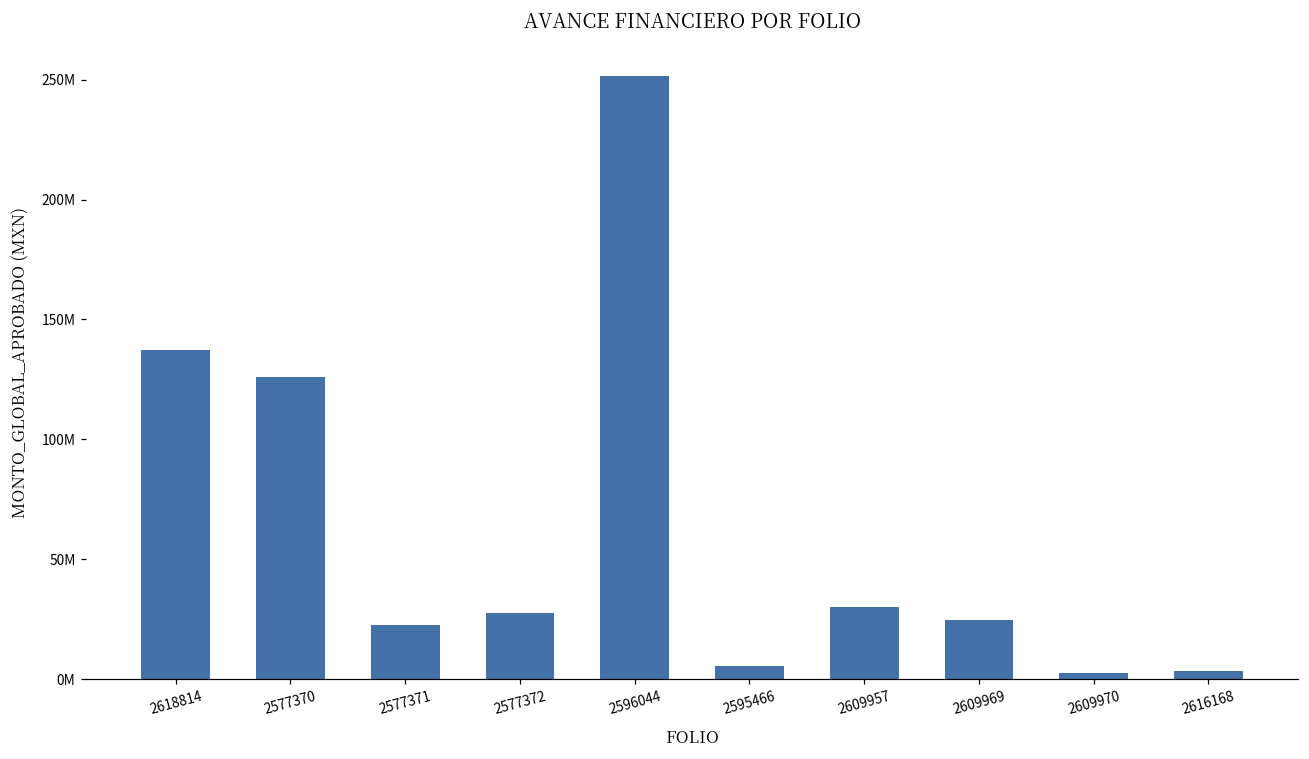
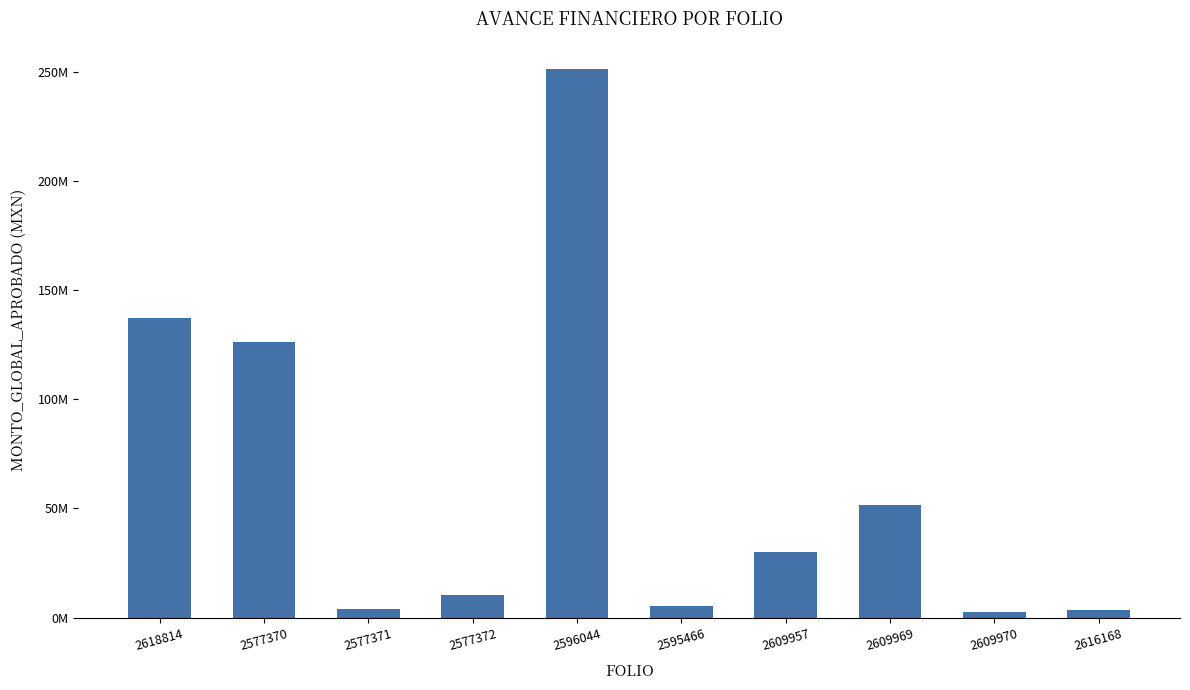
  {
    "2618814": 137000000,
    "2577370": 126000000,
-   "2577371": 23000000,
-   "2577372": 28000000,
+   "2577371": 4000000,
+   "2577372": 11000000,
    "2596044": 251000000,
    "2595466": 5000000,
    "2609957": 30000000,
-   "2609969": 25000000,
+   "2609969": 52000000,
    "2609970": 2000000,
    "2616168": 4000000
  }
